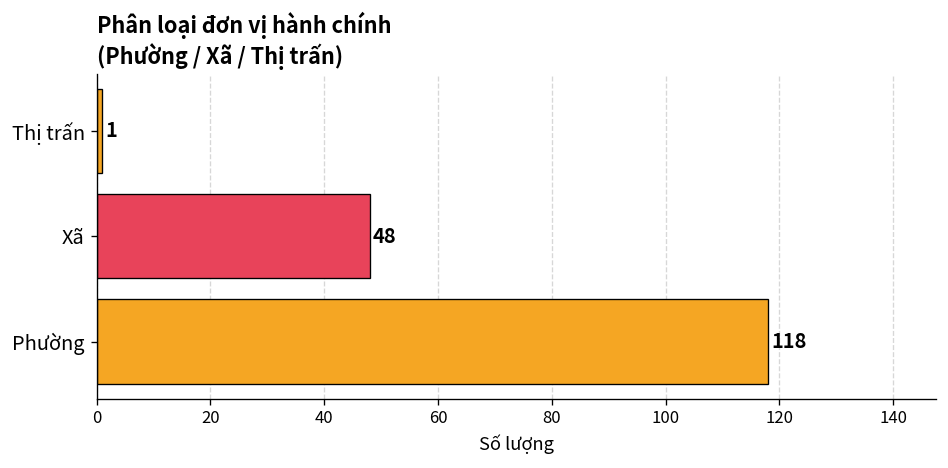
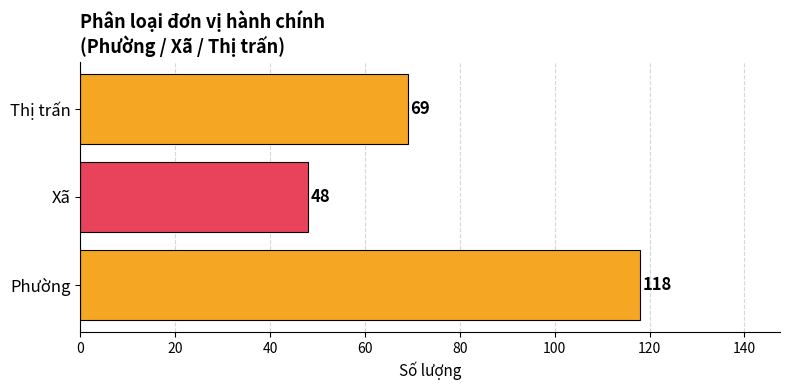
  {
-   "Thị trấn": 1,
+   "Thị trấn": 69,
    "Xã": 48,
    "Phường": 118
  }
